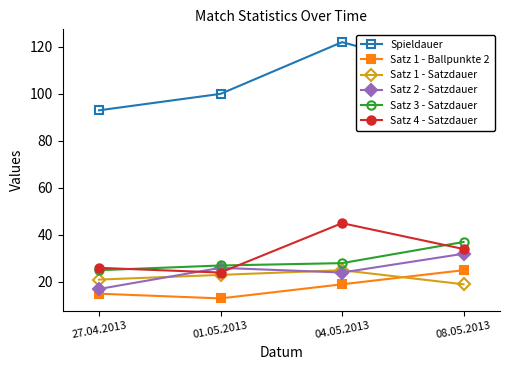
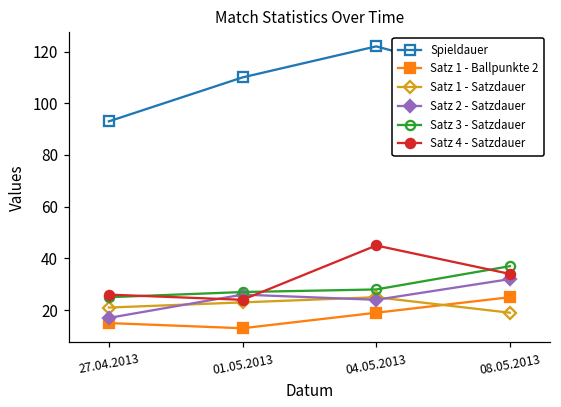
  {
    "Spieldauer": {
      "27.04.2013": 93,
-     "01.05.2013": 100,
+     "01.05.2013": 110,
      "04.05.2013": 122
    },
    "Satz 2 - Satzdauer": {
      "27.04.2013": 17,
      "08.05.2013": 32
    },
    "Satz 3 - Satzdauer": {
      "04.05.2013": 28,
      "08.05.2013": 37
    },
    "Satz 4 - Satzdauer": {
      "04.05.2013": 45,
      "08.05.2013": 34
    }
  }
